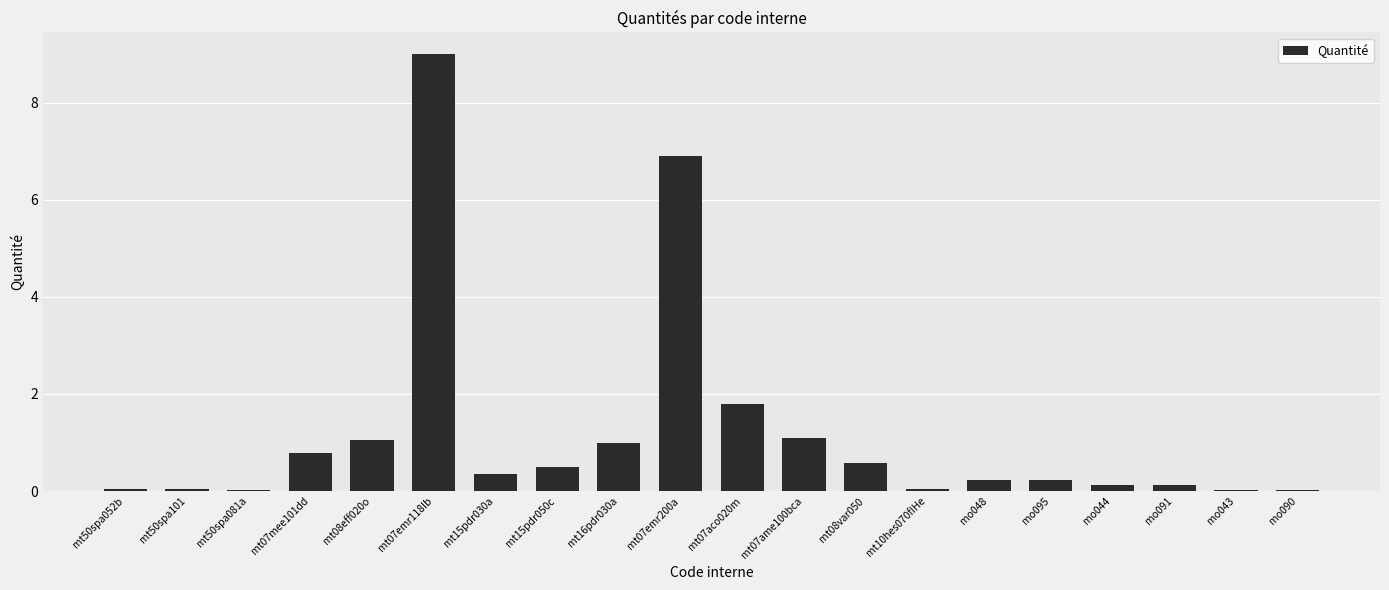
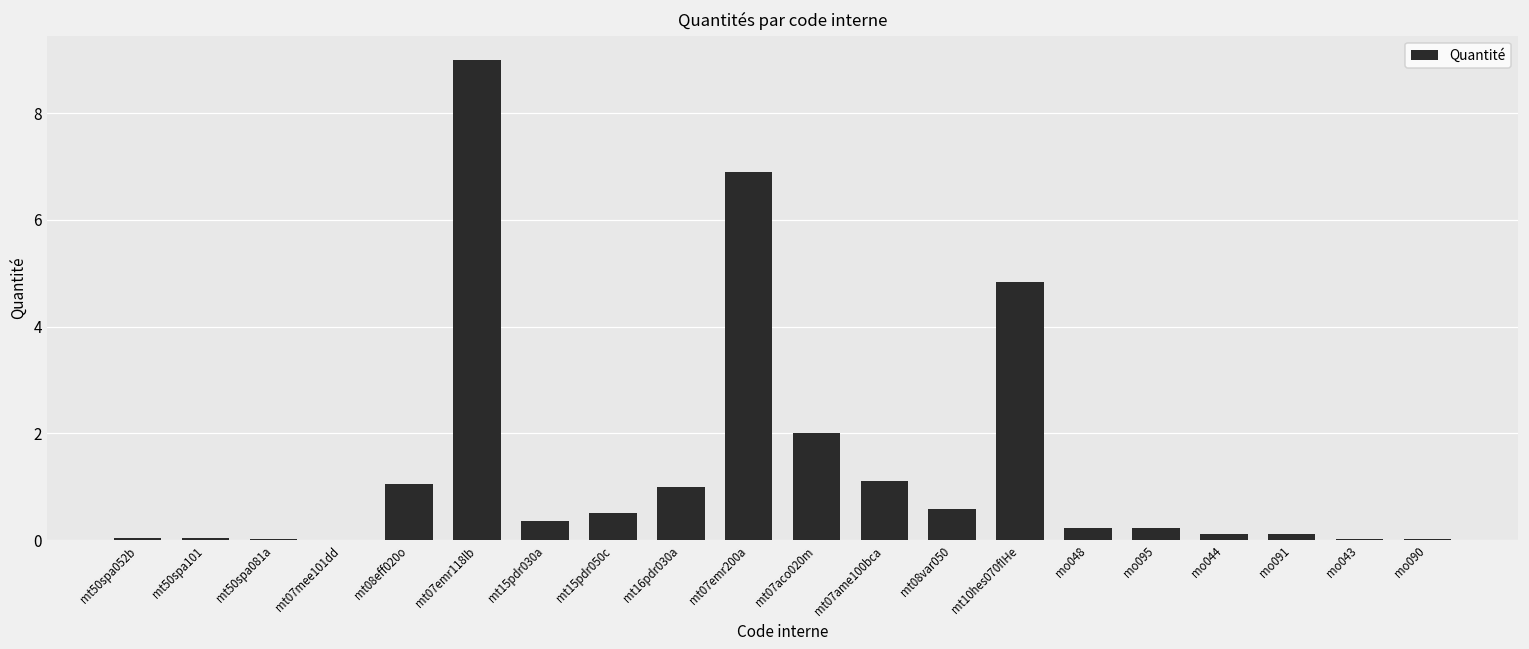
  {
-   "mt07mee101dd": 0.8,
+   "mt07mee101dd": 0.0,
    "mt08eff020o": 1.1,
    "mt07emr118lb": 9.0,
    "mt15pdr030a": 0.4,
    "mt15pdr050c": 0.5,
    "mt16pdr030a": 1.0,
    "mt07emr200a": 6.9,
-   "mt07aco020m": 1.8,
+   "mt07aco020m": 2.0,
    "mt07ame100bca": 1.1,
    "mt08var050": 0.6,
-   "mt10hes070fIHe": 0.0,
+   "mt10hes070fIHe": 4.8,
    "mo048": 0.2,
    "mo095": 0.2,
    "mo044": 0.1,
    "mo091": 0.1
  }
